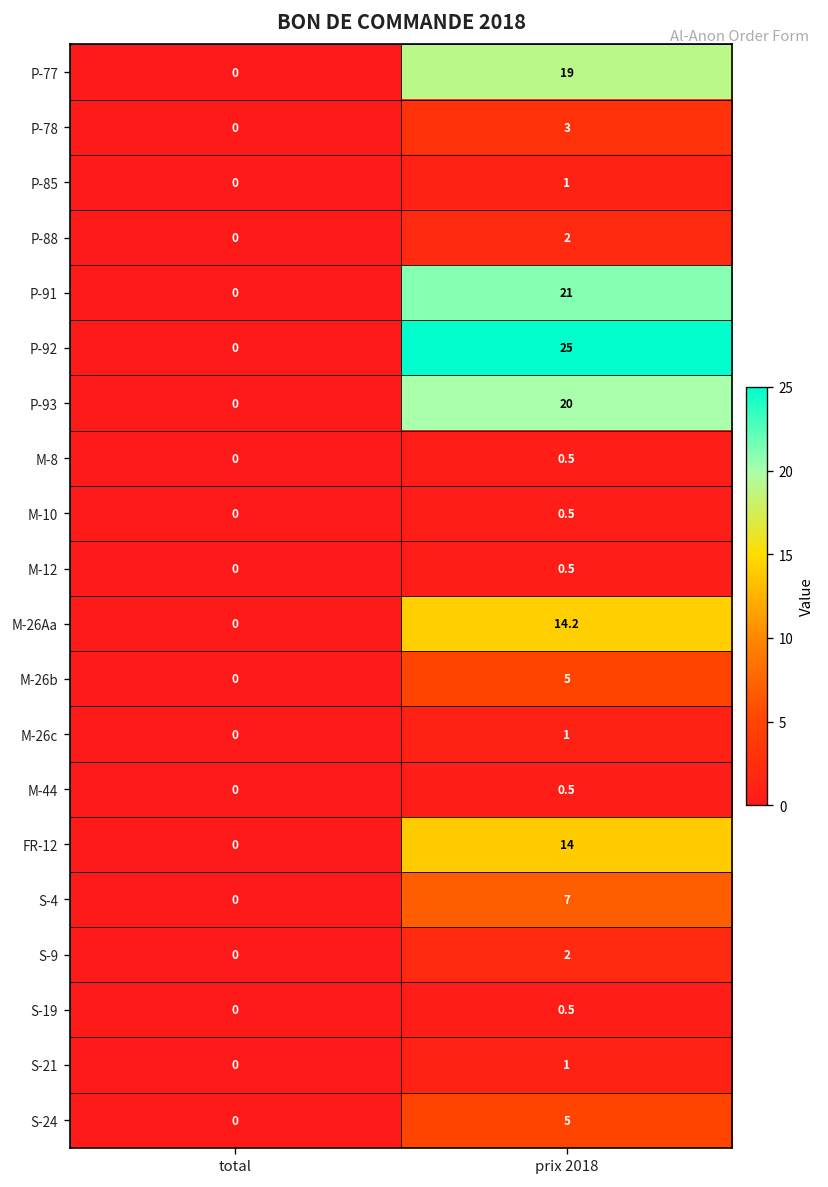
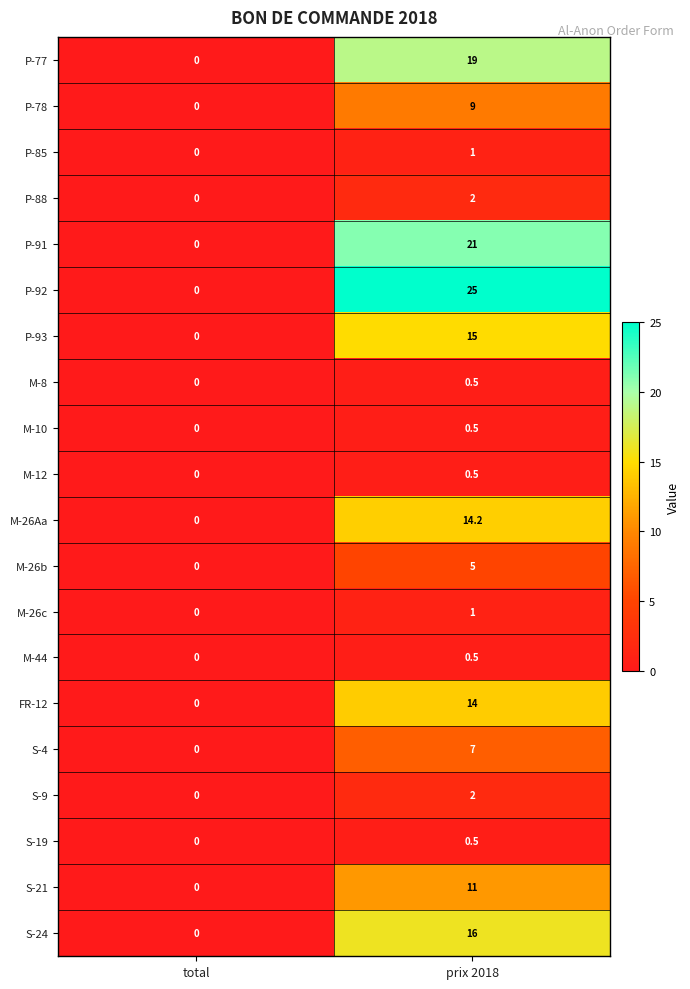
  {
    "P-77": {
      "total": 0,
      "prix 2018": 19
    },
    "P-78": {
      "total": 0,
-     "prix 2018": 3
+     "prix 2018": 9
    },
    "P-85": {
      "total": 0,
      "prix 2018": 1
    },
    "P-88": {
      "total": 0,
      "prix 2018": 2
    },
    "P-91": {
      "total": 0,
      "prix 2018": 21
    },
    "P-92": {
      "total": 0,
      "prix 2018": 25
    },
    "P-93": {
      "total": 0,
-     "prix 2018": 20
+     "prix 2018": 15
    },
    "M-8": {
      "total": 0,
      "prix 2018": 0.5
    },
    "M-10": {
      "total": 0,
      "prix 2018": 0.5
    },
    "M-12": {
      "total": 0,
      "prix 2018": 0.5
    },
    "M-26Aa": {
      "total": 0,
      "prix 2018": 14.2
    },
    "M-26b": {
      "total": 0,
      "prix 2018": 5
    },
    "M-26c": {
      "total": 0,
      "prix 2018": 1
    },
    "M-44": {
      "total": 0,
      "prix 2018": 0.5
    },
    "FR-12": {
      "total": 0,
      "prix 2018": 14
    },
    "S-4": {
      "total": 0,
      "prix 2018": 7
    },
    "S-9": {
      "total": 0,
      "prix 2018": 2
    },
    "S-19": {
      "total": 0,
      "prix 2018": 0.5
    },
    "S-21": {
      "total": 0,
-     "prix 2018": 1
+     "prix 2018": 11
    },
    "S-24": {
      "total": 0,
-     "prix 2018": 5
+     "prix 2018": 16
    }
  }
